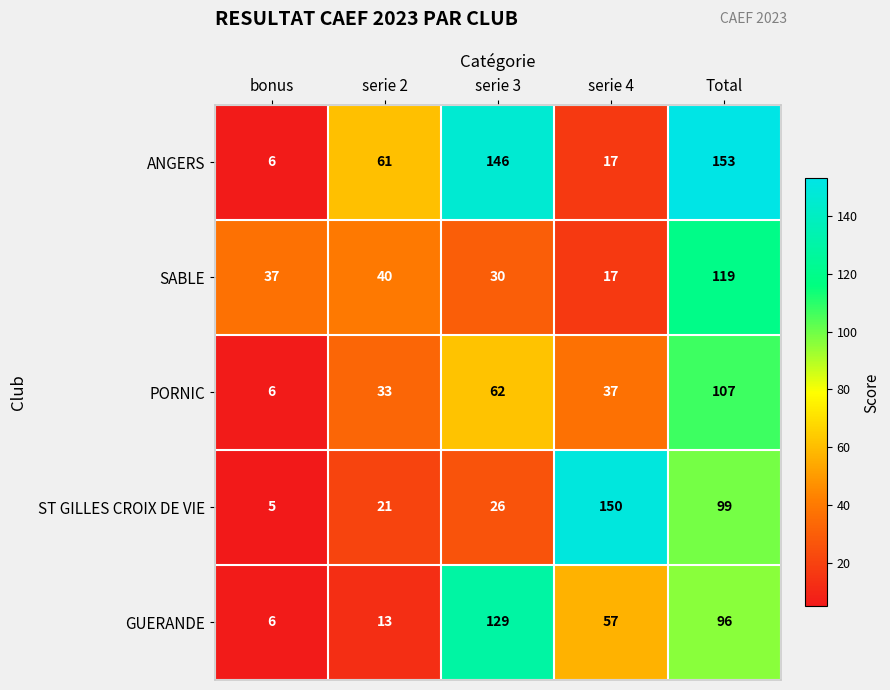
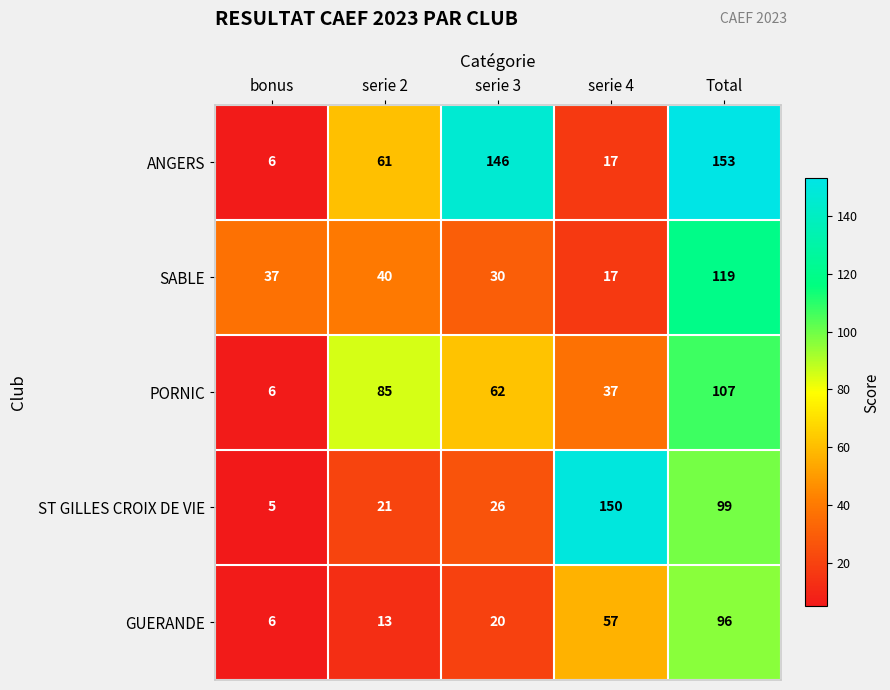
  {
    "ANGERS": {
      "bonus": 6,
      "serie 2": 61,
      "serie 3": 146,
      "serie 4": 17,
      "Total": 153
    },
    "SABLE": {
      "bonus": 37,
      "serie 2": 40,
      "serie 3": 30,
      "serie 4": 17,
      "Total": 119
    },
    "PORNIC": {
      "bonus": 6,
-     "serie 2": 33,
+     "serie 2": 85,
      "serie 3": 62,
      "serie 4": 37,
      "Total": 107
    },
    "ST GILLES CROIX DE VIE": {
      "bonus": 5,
      "serie 2": 21,
      "serie 3": 26,
      "serie 4": 150,
      "Total": 99
    },
    "GUERANDE": {
      "bonus": 6,
      "serie 2": 13,
-     "serie 3": 129,
+     "serie 3": 20,
      "serie 4": 57,
      "Total": 96
    }
  }
